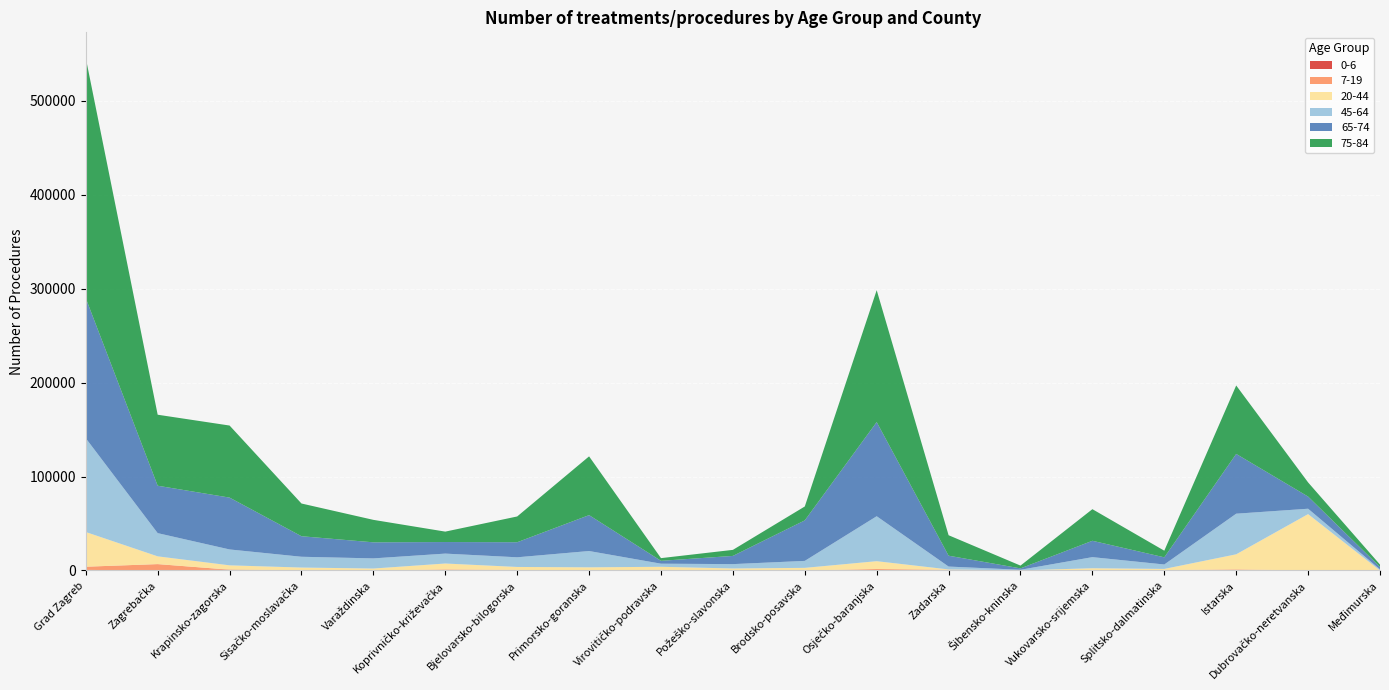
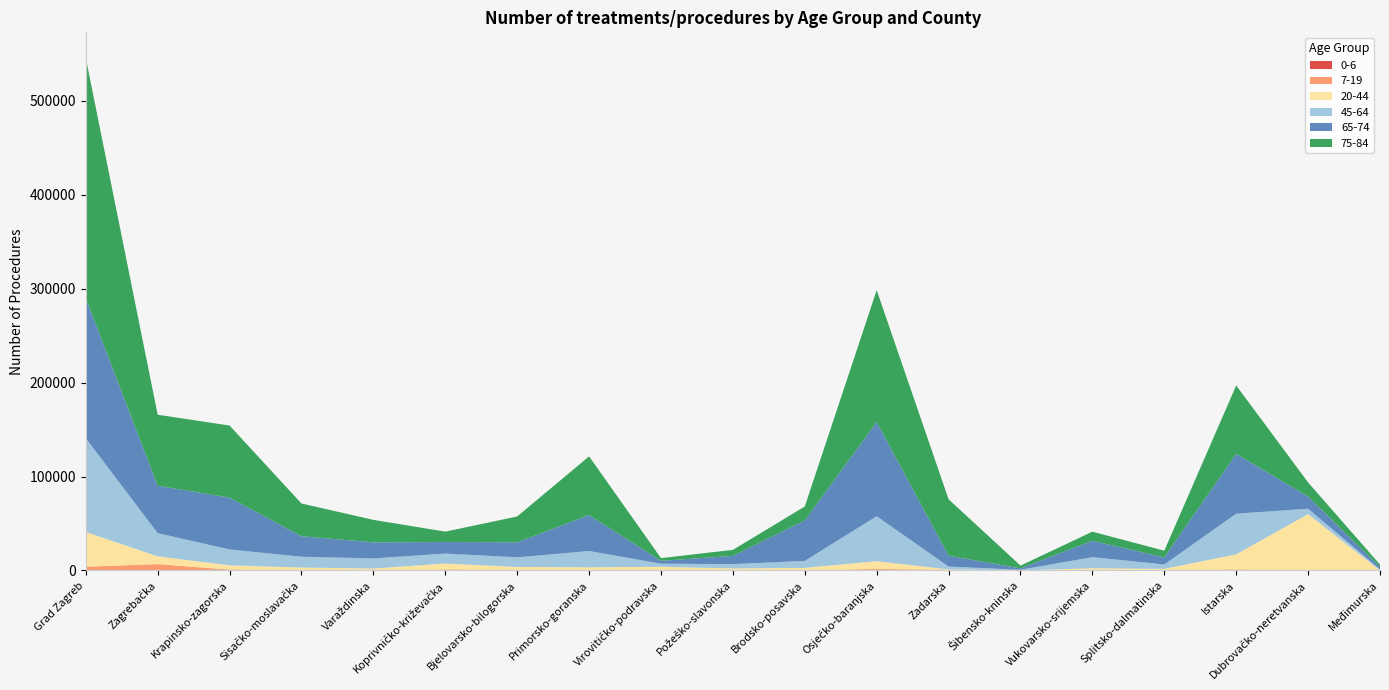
  {
    "7-19": {
      "Grad Zagreb": 0,
      "Zagrebačka": 10000
    },
    "20-44": {
      "Grad Zagreb": 40000,
      "Zagrebačka": 10000,
      "Krapinsko-zagorska": 0,
      "Sisačko-moslavačka": 0,
      "Koprivničko-križevačka": 10000,
      "Bjelovarsko-bilogorska": 0,
      "Primorsko-goranska": 0,
      "Virovitičko-podravska": 0,
      "Osječko-baranjska": 10000,
      "Istarska": 20000,
      "Dubrovačko-neretvanska": 60000
    },
    "45-64": {
      "Grad Zagreb": 100000,
      "Zagrebačka": 20000,
      "Krapinsko-zagorska": 20000,
      "Sisačko-moslavačka": 10000,
      "Varaždinska": 10000,
      "Koprivničko-križevačka": 10000,
      "Bjelovarsko-bilogorska": 10000,
      "Primorsko-goranska": 20000,
      "Virovitičko-podravska": 0,
      "Požeško-slavonska": 0,
      "Brodsko-posavska": 10000,
      "Osječko-baranjska": 50000,
      "Zadarska": 0,
      "Vukovarsko-srijemska": 10000,
      "Splitsko-dalmatinska": 0,
      "Istarska": 40000,
      "Dubrovačko-neretvanska": 10000
    },
    "65-74": {
      "Grad Zagreb": 150000,
      "Zagrebačka": 50000,
      "Krapinsko-zagorska": 60000,
      "Sisačko-moslavačka": 20000,
      "Varaždinska": 20000,
      "Koprivničko-križevačka": 10000,
      "Bjelovarsko-bilogorska": 20000,
      "Primorsko-goranska": 40000,
      "Virovitičko-podravska": 0,
      "Požeško-slavonska": 10000,
      "Brodsko-posavska": 40000,
      "Osječko-baranjska": 100000,
      "Zadarska": 10000,
      "Vukovarsko-srijemska": 20000,
      "Splitsko-dalmatinska": 10000,
      "Istarska": 60000,
      "Dubrovačko-neretvanska": 10000
    },
    "75-84": {
      "Grad Zagreb": 260000,
      "Zagrebačka": 80000,
      "Krapinsko-zagorska": 80000,
      "Sisačko-moslavačka": 30000,
      "Varaždinska": 20000,
      "Koprivničko-križevačka": 10000,
      "Bjelovarsko-bilogorska": 30000,
      "Primorsko-goranska": 60000,
      "Virovitičko-podravska": 0,
      "Požeško-slavonska": 10000,
      "Brodsko-posavska": 10000,
      "Osječko-baranjska": 140000,
-     "Zadarska": 20000,
+     "Zadarska": 60000,
      "Šibensko-kninska": 0,
-     "Vukovarsko-srijemska": 30000,
+     "Vukovarsko-srijemska": 10000,
      "Splitsko-dalmatinska": 10000,
      "Istarska": 70000,
      "Dubrovačko-neretvanska": 20000
    }
  }
